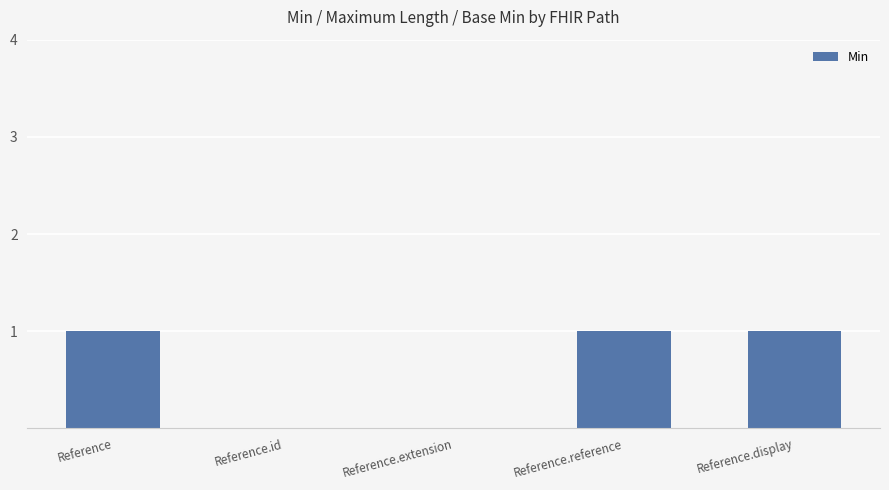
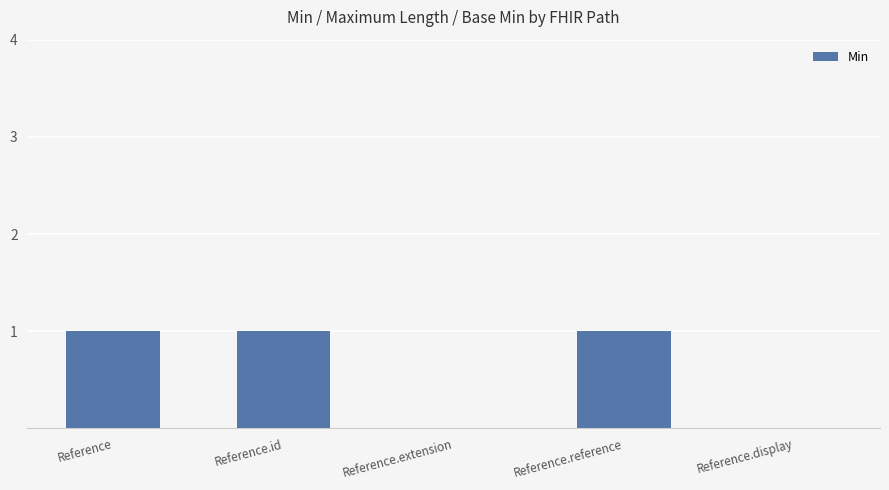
  {
    "Reference": 1,
-   "Reference.id": 0,
+   "Reference.id": 1,
    "Reference.extension": 0,
    "Reference.reference": 1,
-   "Reference.display": 1
+   "Reference.display": 0
  }
